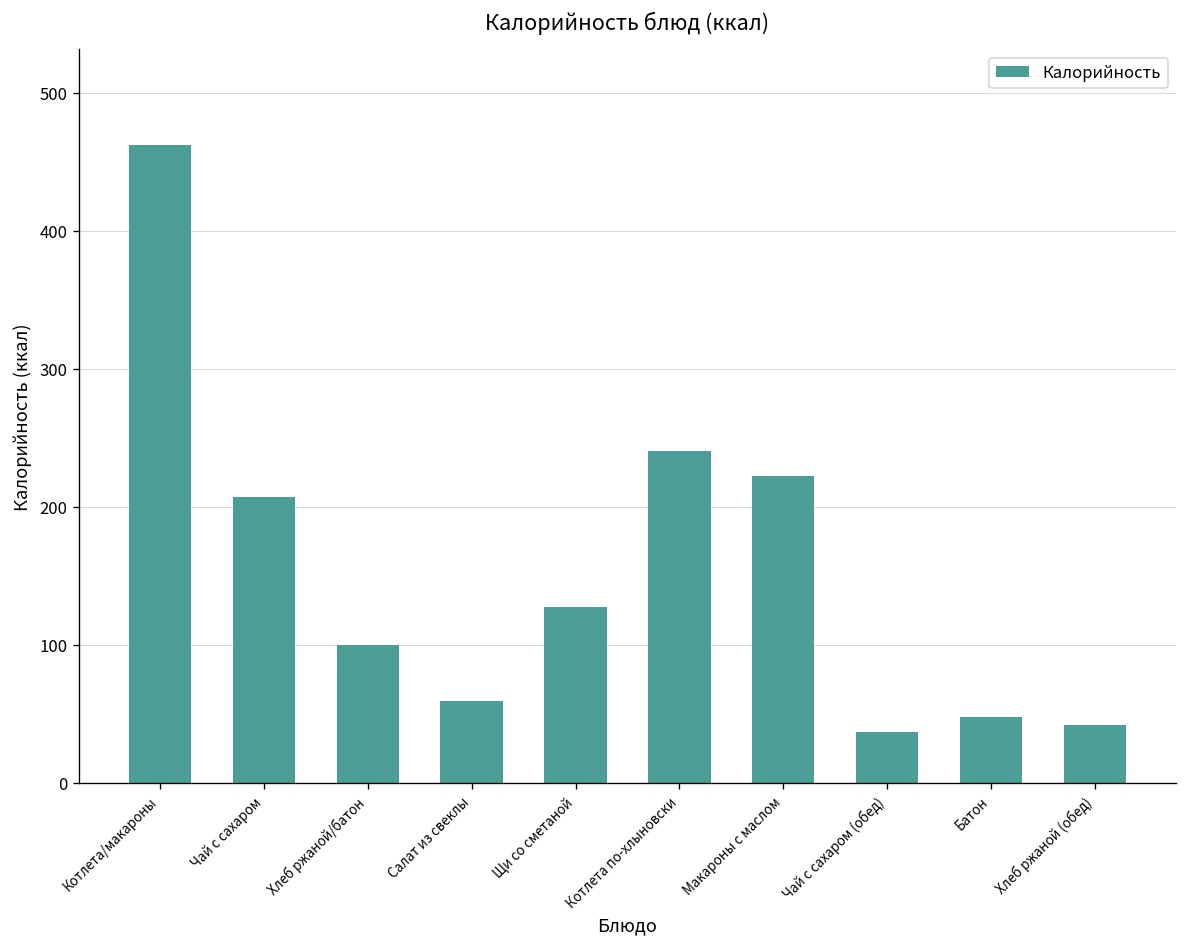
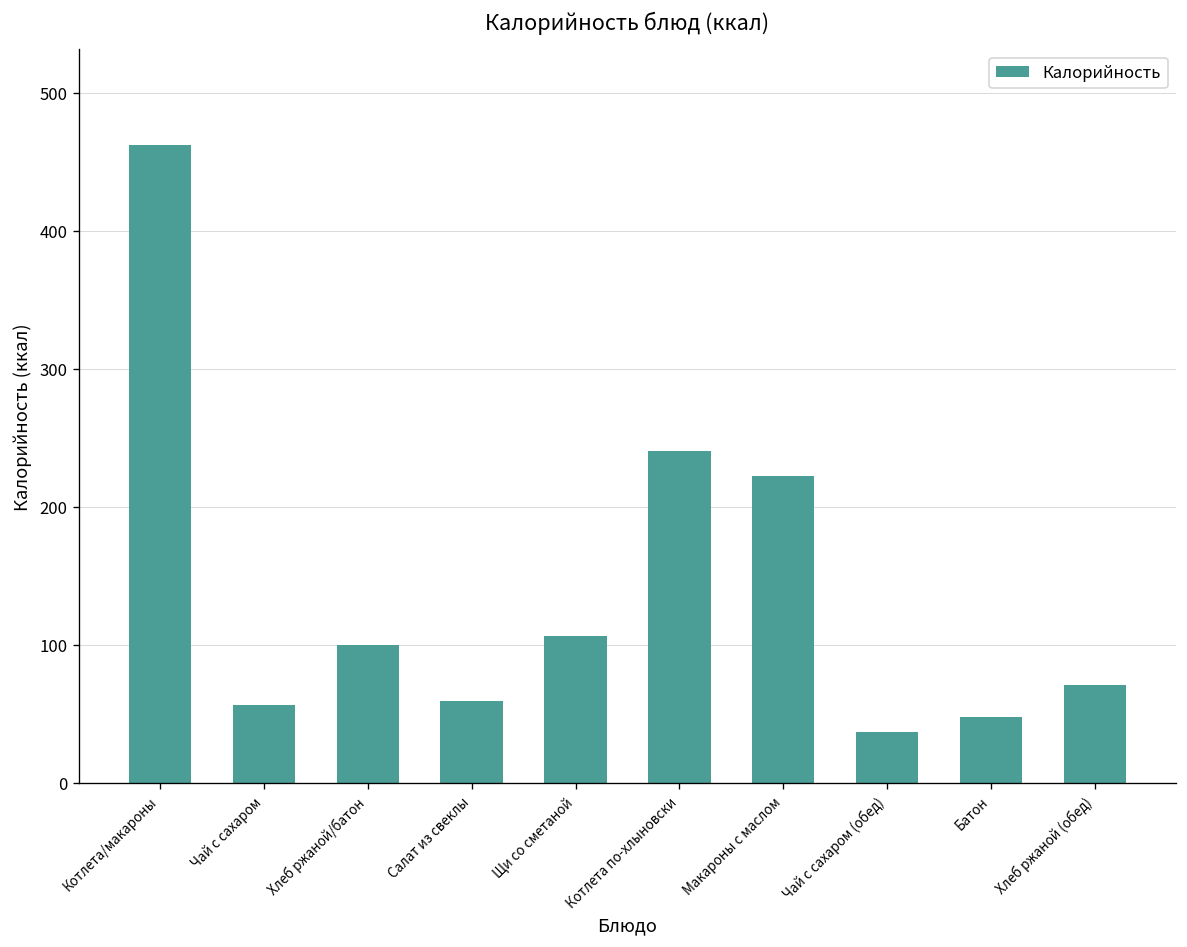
  {
    "Котлета/макароны": 462,
-   "Чай с сахаром": 207,
+   "Чай с сахаром": 56,
    "Хлеб ржаной/батон": 100,
    "Салат из свеклы": 59,
-   "Щи со сметаной": 127,
+   "Щи со сметаной": 106,
    "Котлета по-хлыновски": 240,
    "Макароны с маслом": 222,
    "Чай с сахаром (обед)": 37,
    "Батон": 48,
-   "Хлеб ржаной (обед)": 42
+   "Хлеб ржаной (обед)": 71
  }
